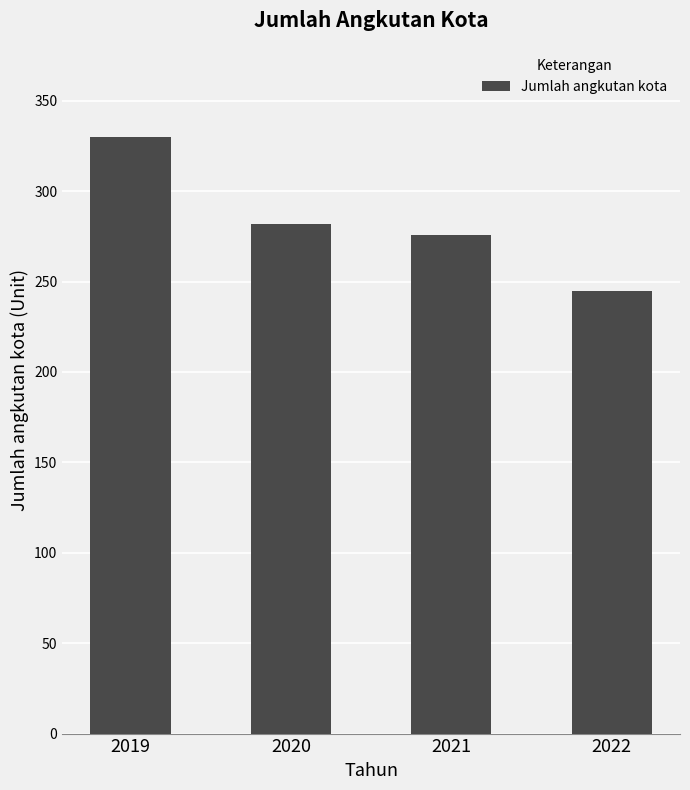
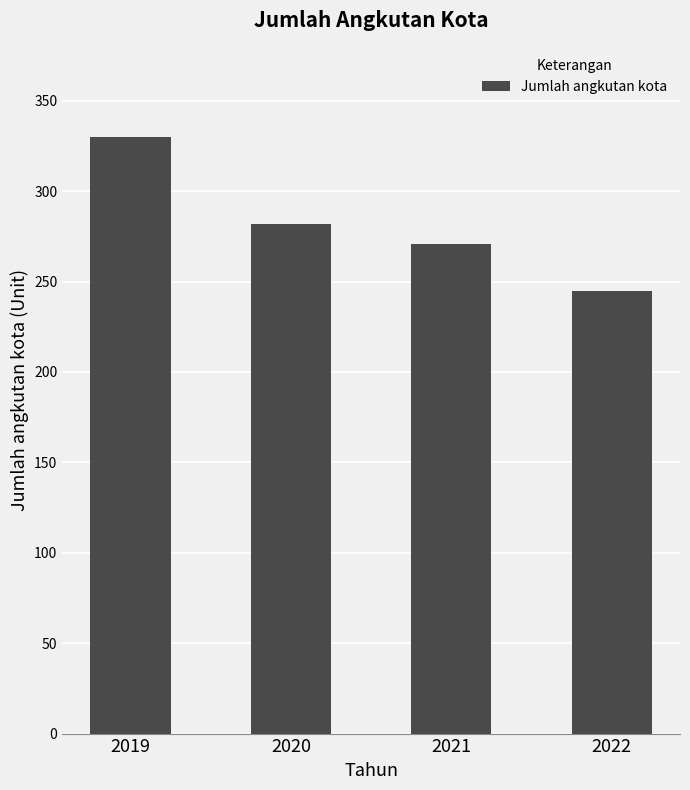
  {
    "2019": 330,
    "2020": 282,
-   "2021": 276,
+   "2021": 271,
    "2022": 245
  }
